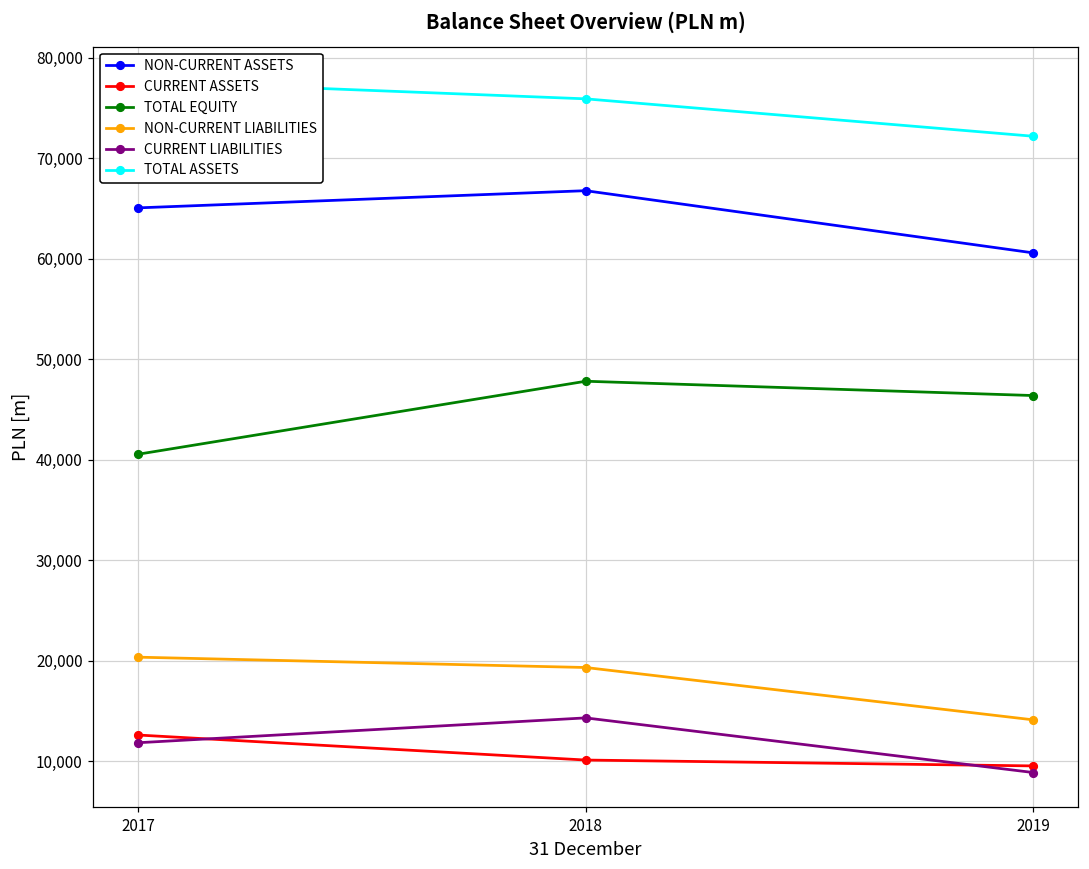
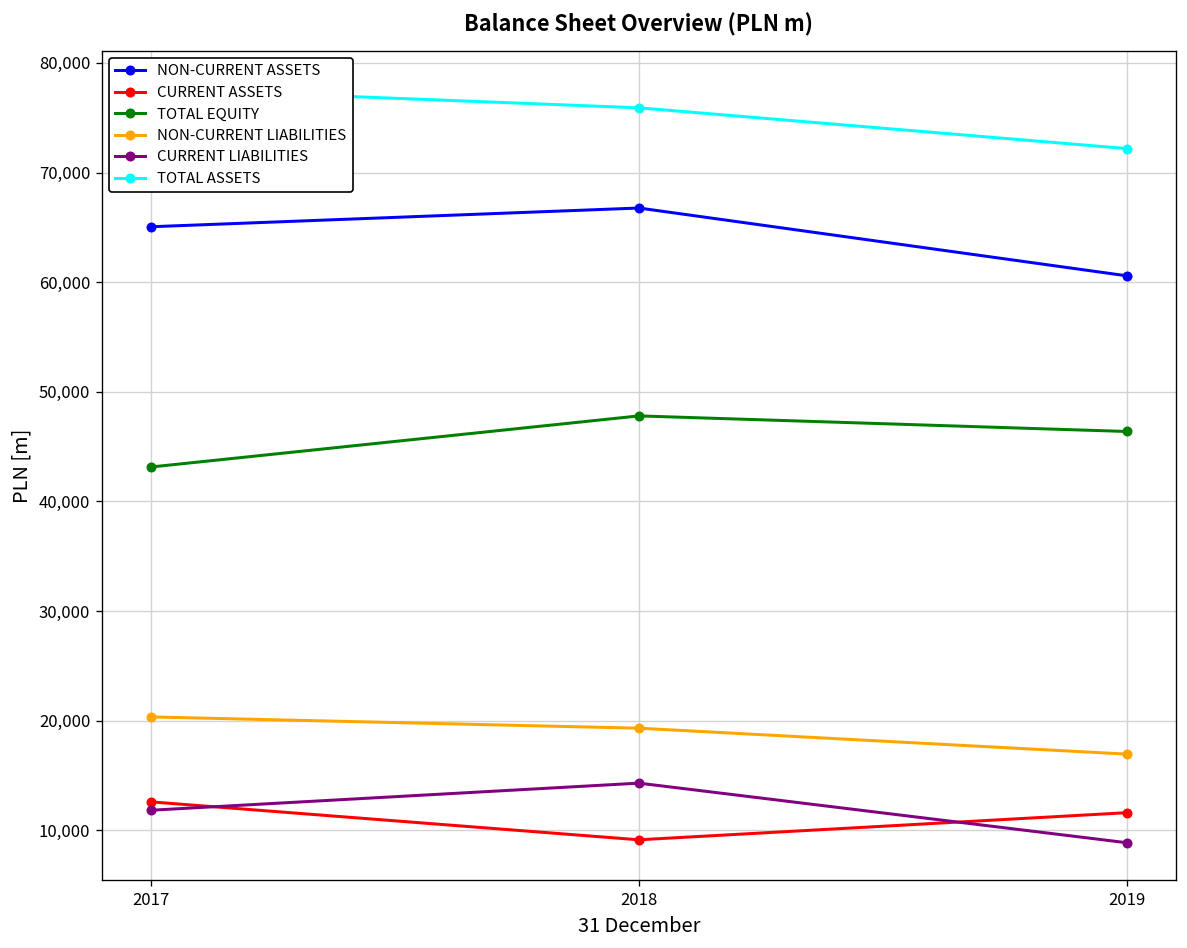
  {
    "NON-CURRENT ASSETS": {
      "2017": "65,000",
      "2018": "67,000",
      "2019": "61,000"
    },
    "CURRENT ASSETS": {
      "2017": "13,000",
-     "2018": "10,000",
-     "2019": "10,000"
+     "2018": "9,000",
+     "2019": "12,000"
    },
    "TOTAL EQUITY": {
-     "2017": "41,000",
+     "2017": "43,000",
      "2018": "48,000",
      "2019": "46,000"
    },
    "NON-CURRENT LIABILITIES": {
      "2017": "20,000",
      "2018": "19,000",
-     "2019": "14,000"
+     "2019": "17,000"
    },
    "CURRENT LIABILITIES": {
      "2017": "12,000",
      "2018": "14,000",
      "2019": "9,000"
    },
    "TOTAL ASSETS": {
      "2018": "76,000",
      "2019": "72,000"
    }
  }
